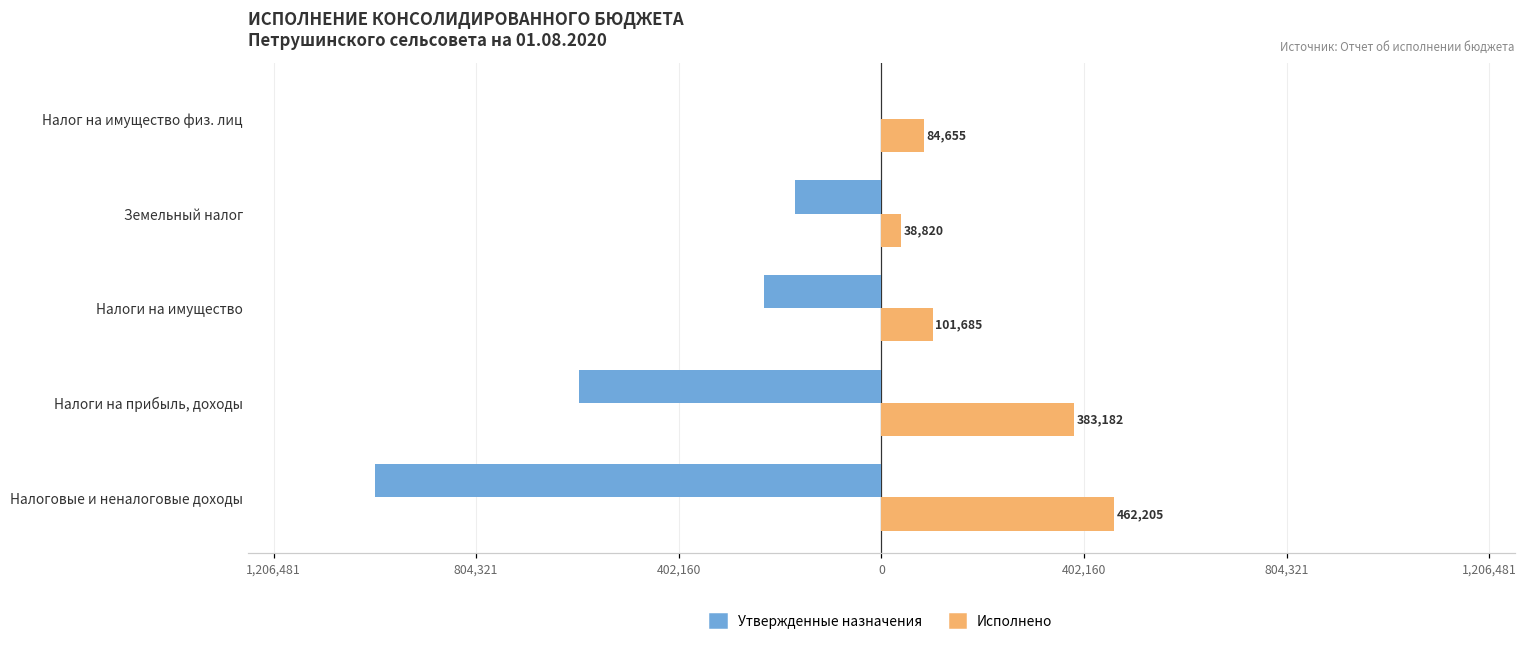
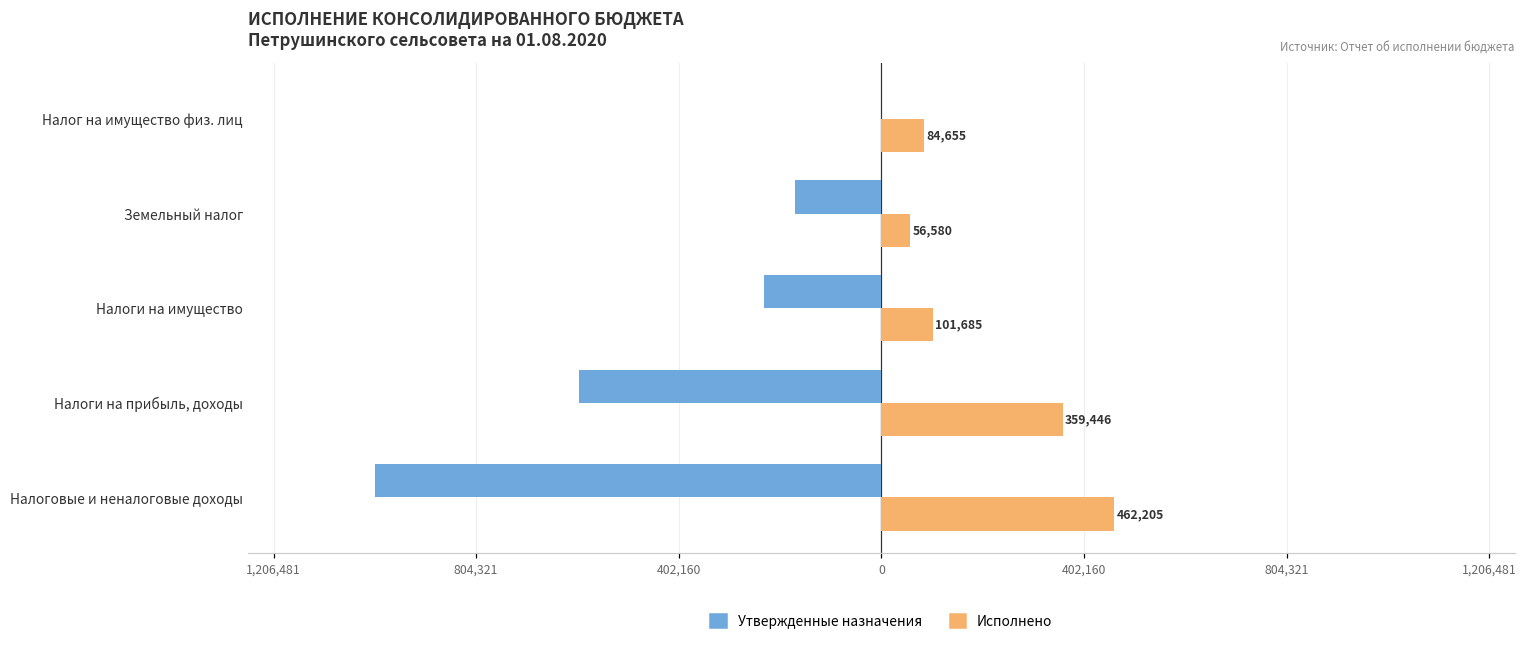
  {
    "Исполнено": {
      "Налог на имущество физ. лиц": "84,655",
-     "Земельный налог": "38,820",
+     "Земельный налог": "56,580",
      "Налоги на имущество": "101,685",
-     "Налоги на прибыль, доходы": "383,182",
+     "Налоги на прибыль, доходы": "359,446",
      "Налоговые и неналоговые доходы": "462,205"
    }
  }
